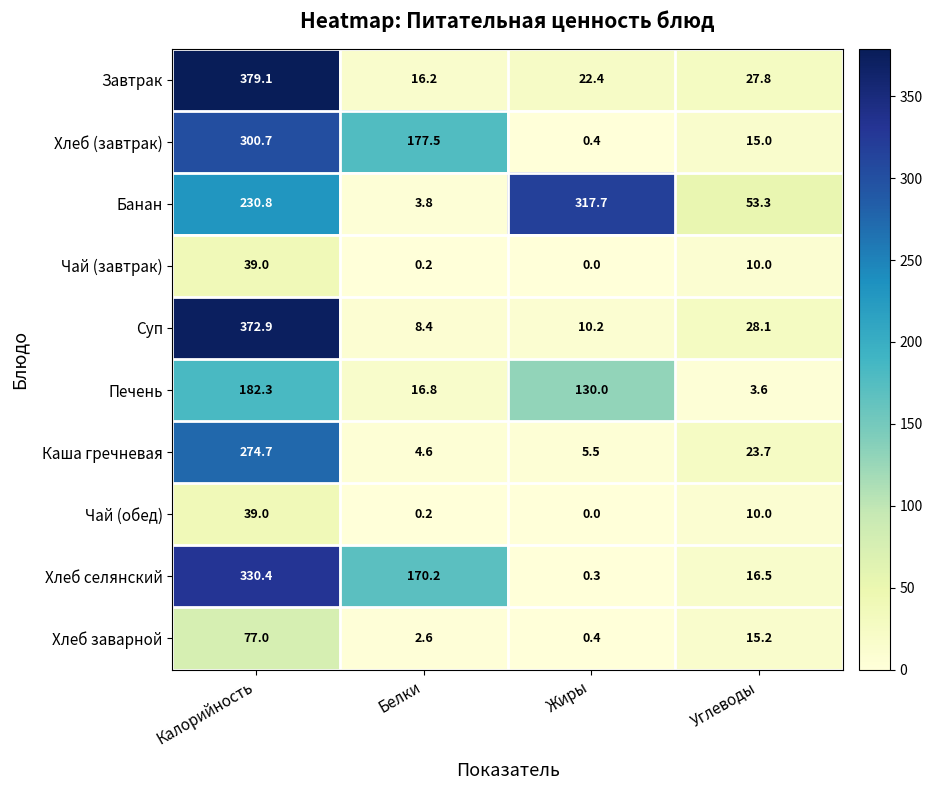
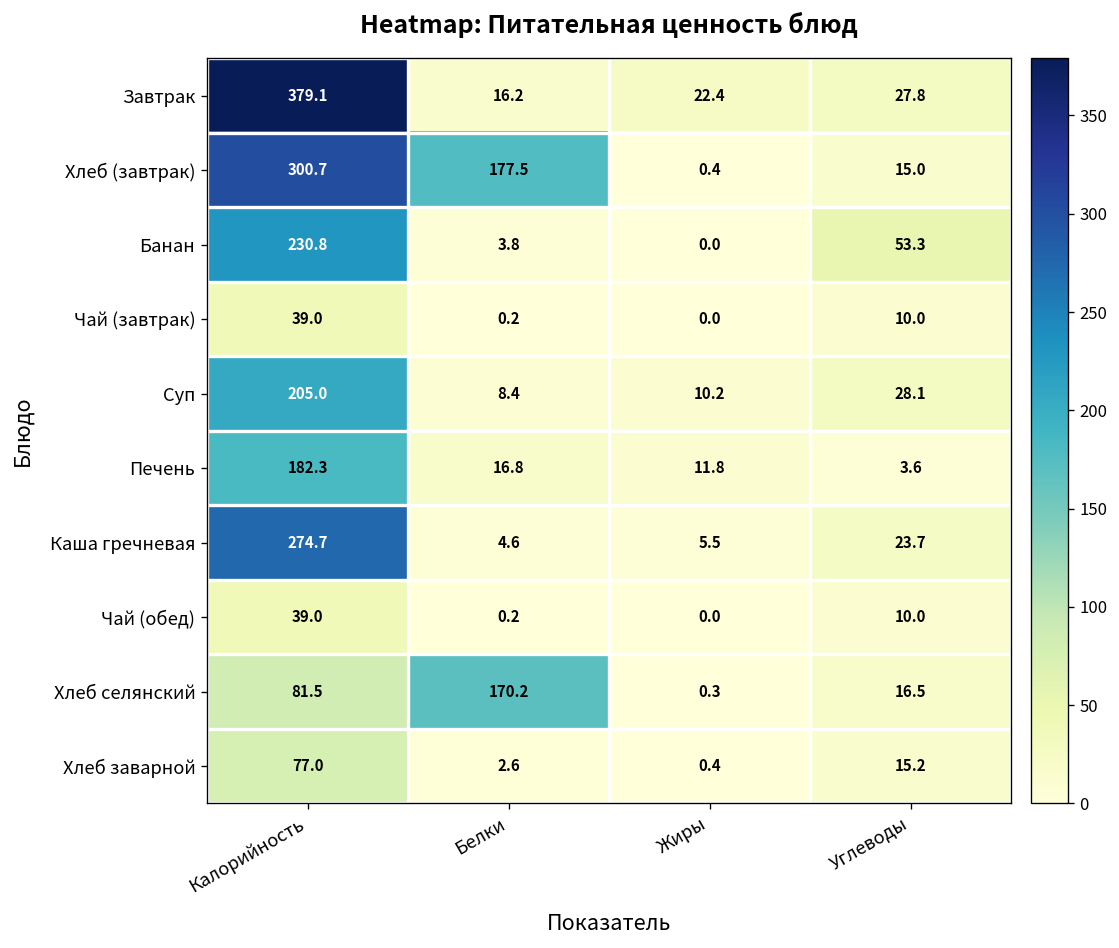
  {
    "Завтрак": {
      "Калорийность": 379.1,
      "Белки": 16.2,
      "Жиры": 22.4,
      "Углеводы": 27.8
    },
    "Хлеб (завтрак)": {
      "Калорийность": 300.7,
      "Белки": 177.5,
      "Жиры": 0.4,
      "Углеводы": 15.0
    },
    "Банан": {
      "Калорийность": 230.8,
      "Белки": 3.8,
-     "Жиры": 317.7,
+     "Жиры": 0.0,
      "Углеводы": 53.3
    },
    "Чай (завтрак)": {
      "Калорийность": 39.0,
      "Белки": 0.2,
      "Жиры": 0.0,
      "Углеводы": 10.0
    },
    "Суп": {
-     "Калорийность": 372.9,
+     "Калорийность": 205.0,
      "Белки": 8.4,
      "Жиры": 10.2,
      "Углеводы": 28.1
    },
    "Печень": {
      "Калорийность": 182.3,
      "Белки": 16.8,
-     "Жиры": 130.0,
+     "Жиры": 11.8,
      "Углеводы": 3.6
    },
    "Каша гречневая": {
      "Калорийность": 274.7,
      "Белки": 4.6,
      "Жиры": 5.5,
      "Углеводы": 23.7
    },
    "Чай (обед)": {
      "Калорийность": 39.0,
      "Белки": 0.2,
      "Жиры": 0.0,
      "Углеводы": 10.0
    },
    "Хлеб селянский": {
-     "Калорийность": 330.4,
+     "Калорийность": 81.5,
      "Белки": 170.2,
      "Жиры": 0.3,
      "Углеводы": 16.5
    },
    "Хлеб заварной": {
      "Калорийность": 77.0,
      "Белки": 2.6,
      "Жиры": 0.4,
      "Углеводы": 15.2
    }
  }
